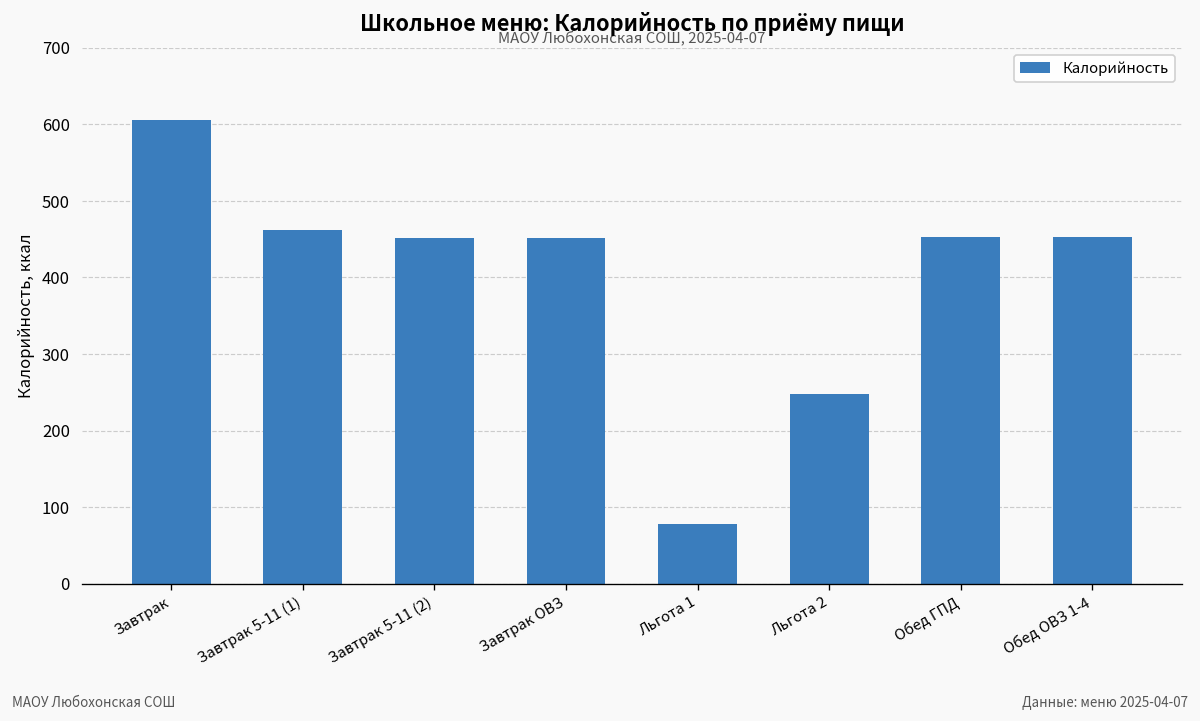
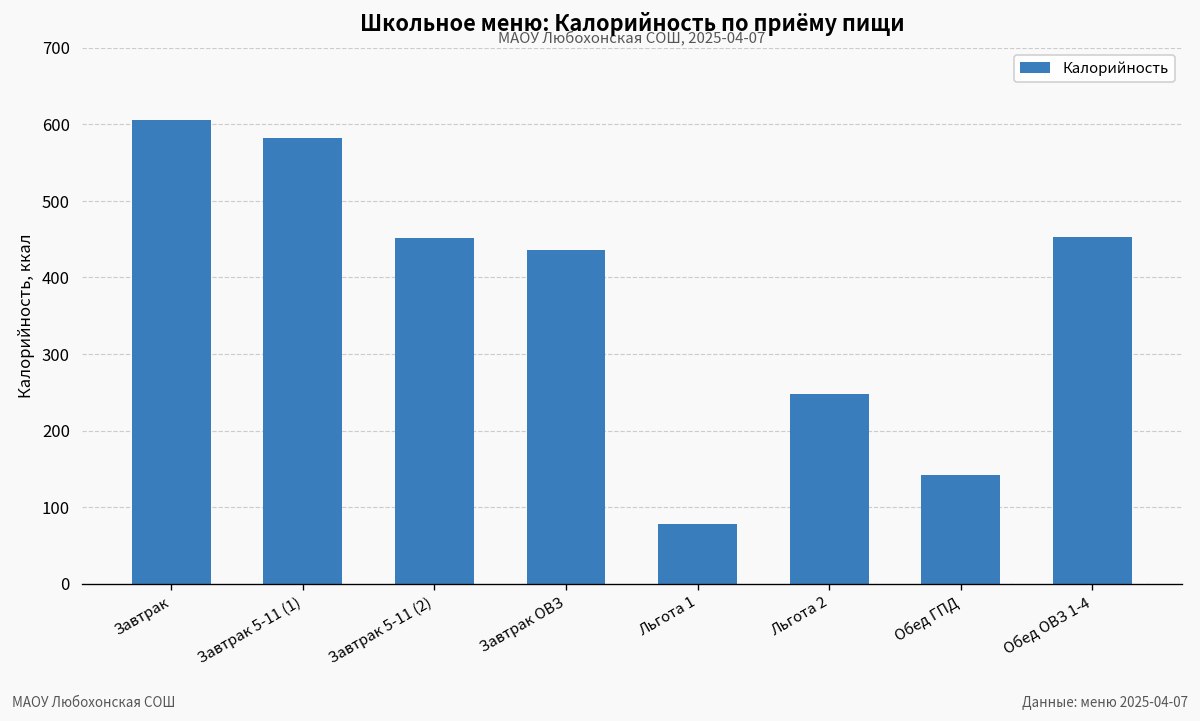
  {
    "Завтрак": 610,
-   "Завтрак 5-11 (1)": 460,
+   "Завтрак 5-11 (1)": 580,
    "Завтрак 5-11 (2)": 450,
-   "Завтрак ОВЗ": 450,
+   "Завтрак ОВЗ": 440,
    "Льгота 1": 80,
    "Льгота 2": 250,
-   "Обед ГПД": 450,
+   "Обед ГПД": 140,
    "Обед ОВЗ 1-4": 450
  }
